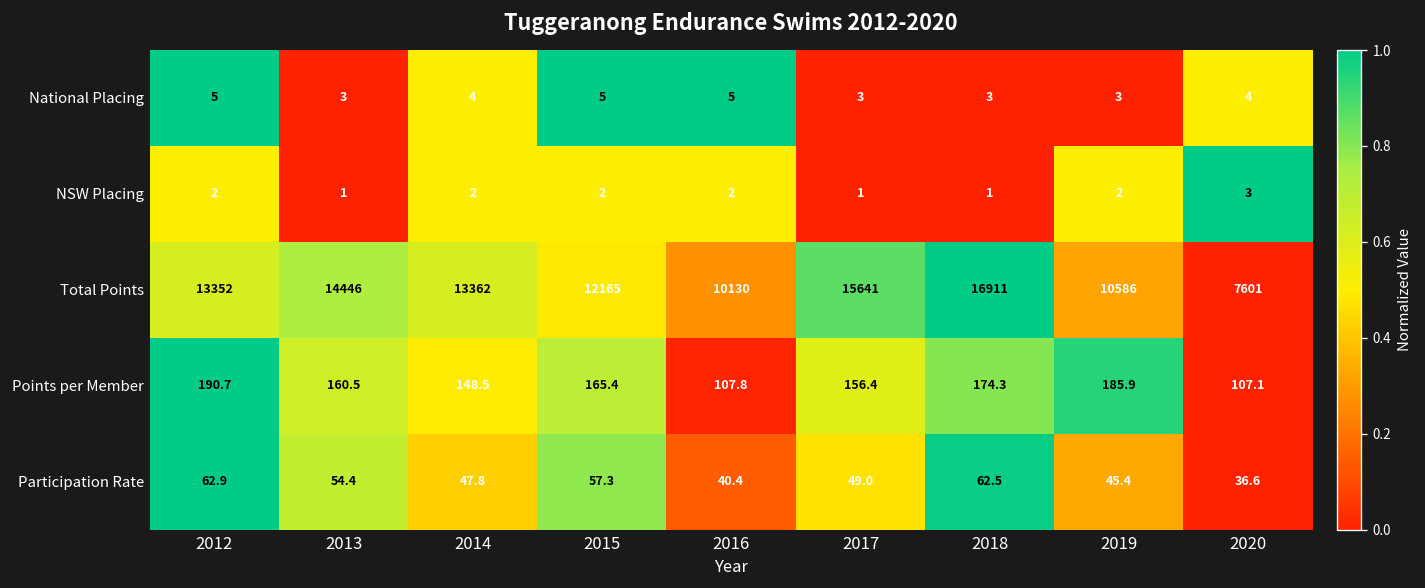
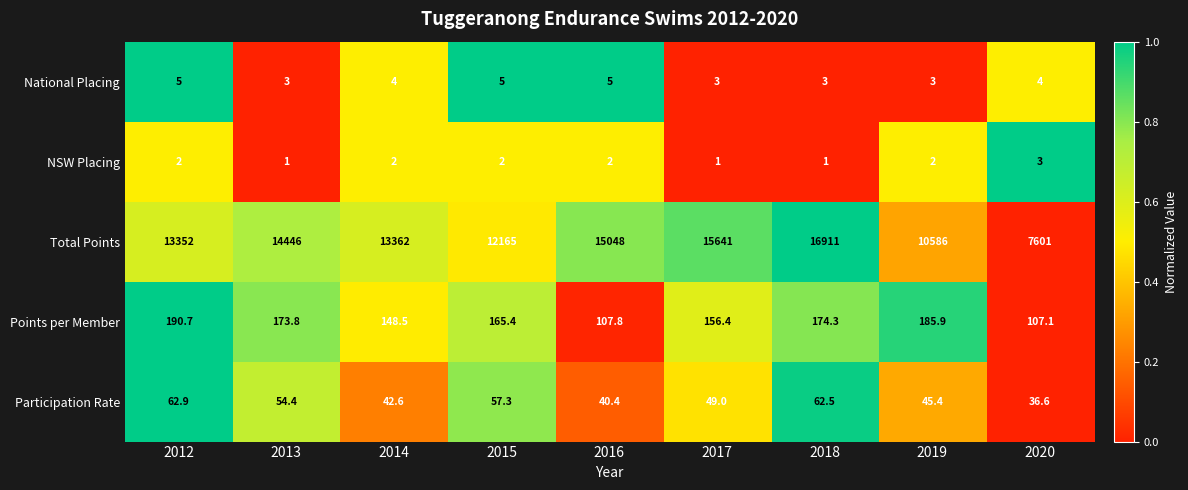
  {
    "National Placing": {
      "2012": 5,
      "2013": 3,
      "2014": 4,
      "2015": 5,
      "2016": 5,
      "2017": 3,
      "2018": 3,
      "2019": 3,
      "2020": 4
    },
    "NSW Placing": {
      "2012": 2,
      "2013": 1,
      "2014": 2,
      "2015": 2,
      "2016": 2,
      "2017": 1,
      "2018": 1,
      "2019": 2,
      "2020": 3
    },
    "Total Points": {
      "2012": 13352,
      "2013": 14446,
      "2014": 13362,
      "2015": 12165,
-     "2016": 10130,
+     "2016": 15048,
      "2017": 15641,
      "2018": 16911,
      "2019": 10586,
      "2020": 7601
    },
    "Points per Member": {
      "2012": 190.7,
-     "2013": 160.5,
+     "2013": 173.8,
      "2014": 148.5,
      "2015": 165.4,
      "2016": 107.8,
      "2017": 156.4,
      "2018": 174.3,
      "2019": 185.9,
      "2020": 107.1
    },
    "Participation Rate": {
      "2012": 62.9,
      "2013": 54.4,
-     "2014": 47.8,
+     "2014": 42.6,
      "2015": 57.3,
      "2016": 40.4,
      "2017": 49.0,
      "2018": 62.5,
      "2019": 45.4,
      "2020": 36.6
    }
  }
